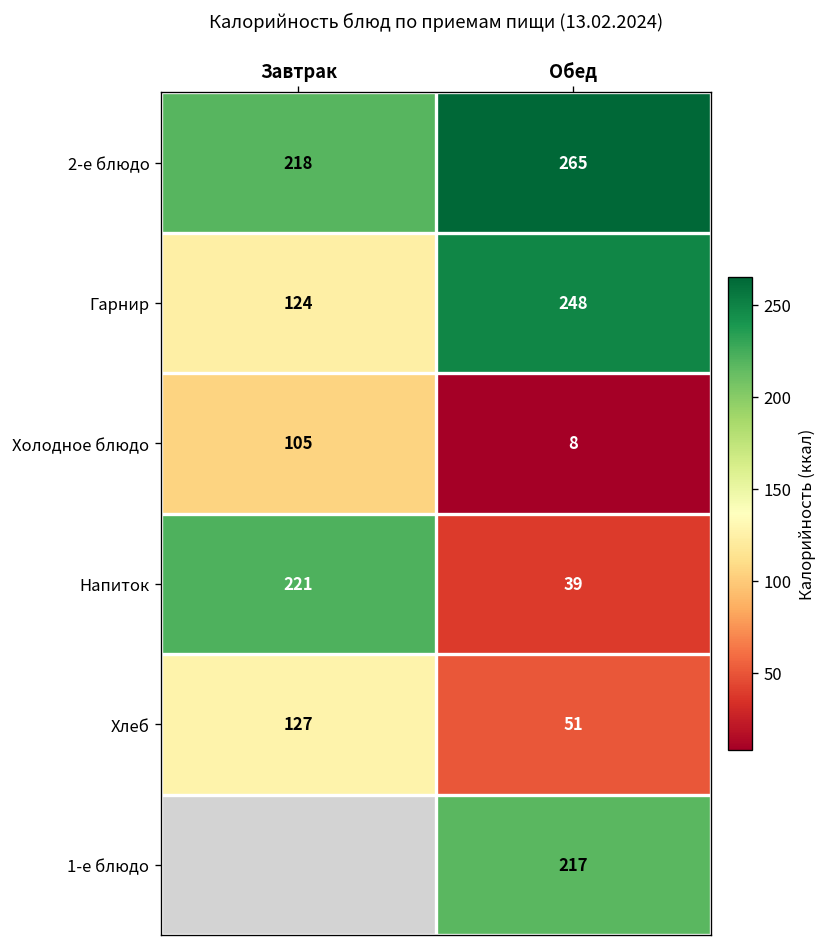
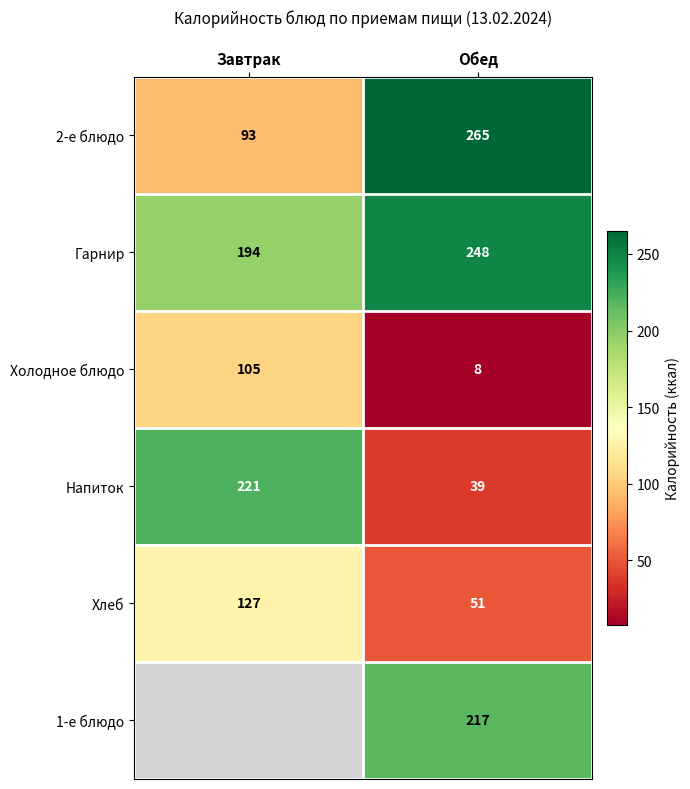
  {
    "2-е блюдо": {
-     "Завтрак": 218,
+     "Завтрак": 93,
      "Обед": 265
    },
    "Гарнир": {
-     "Завтрак": 124,
+     "Завтрак": 194,
      "Обед": 248
    },
    "Холодное блюдо": {
      "Завтрак": 105,
      "Обед": 8
    },
    "Напиток": {
      "Завтрак": 221,
      "Обед": 39
    },
    "Хлеб": {
      "Завтрак": 127,
      "Обед": 51
    },
    "1-е блюдо": {
      "Обед": 217
    }
  }
